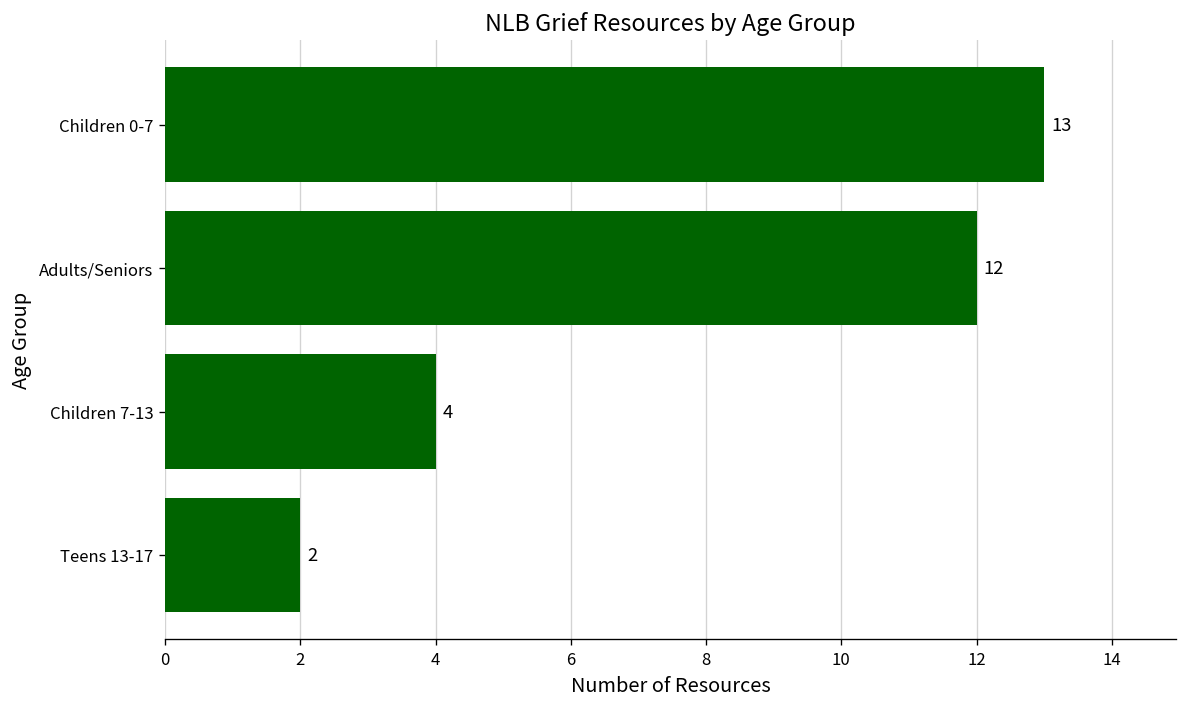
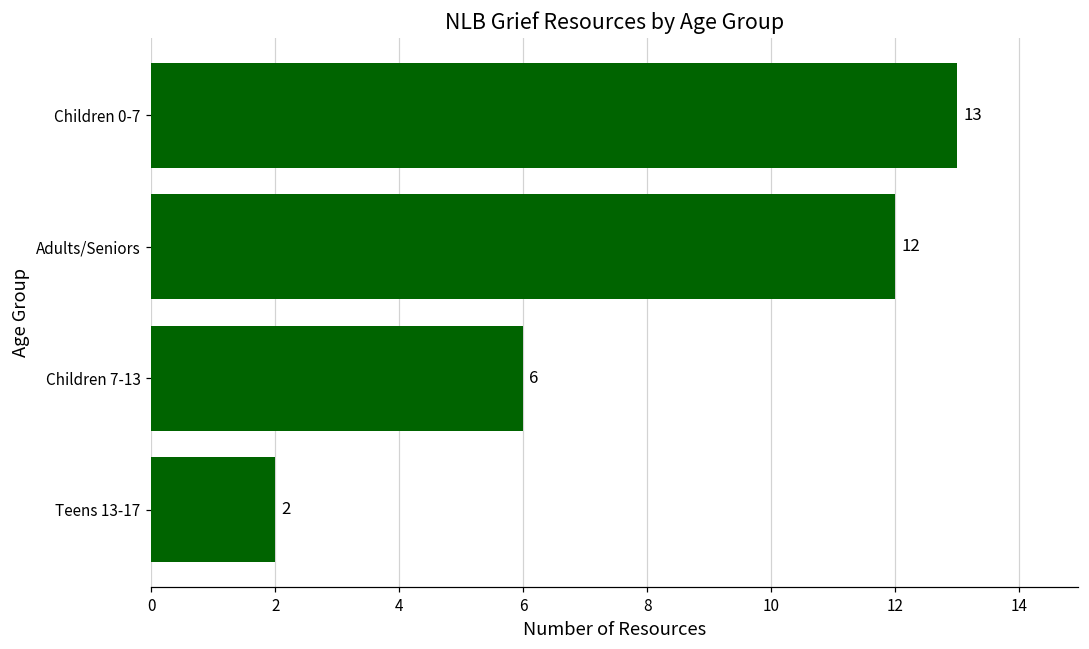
  {
    "Children 0-7": 13,
    "Adults/Seniors": 12,
-   "Children 7-13": 4,
+   "Children 7-13": 6,
    "Teens 13-17": 2
  }
